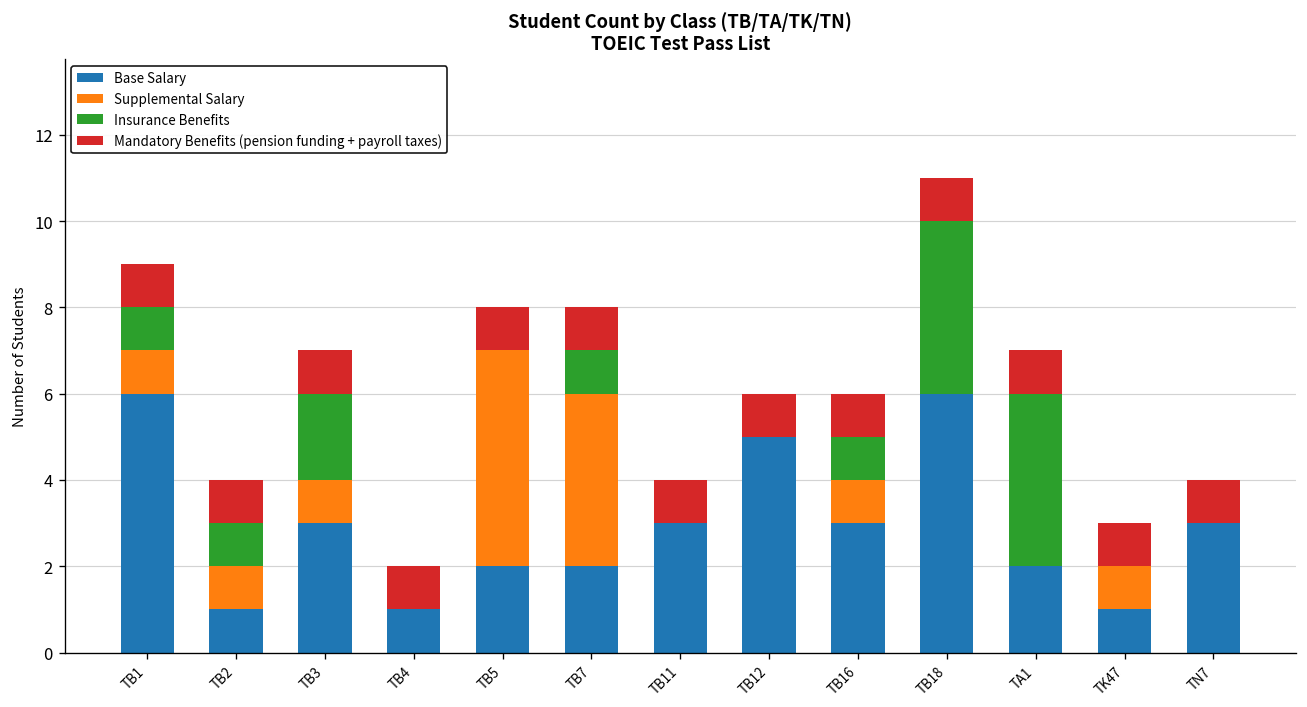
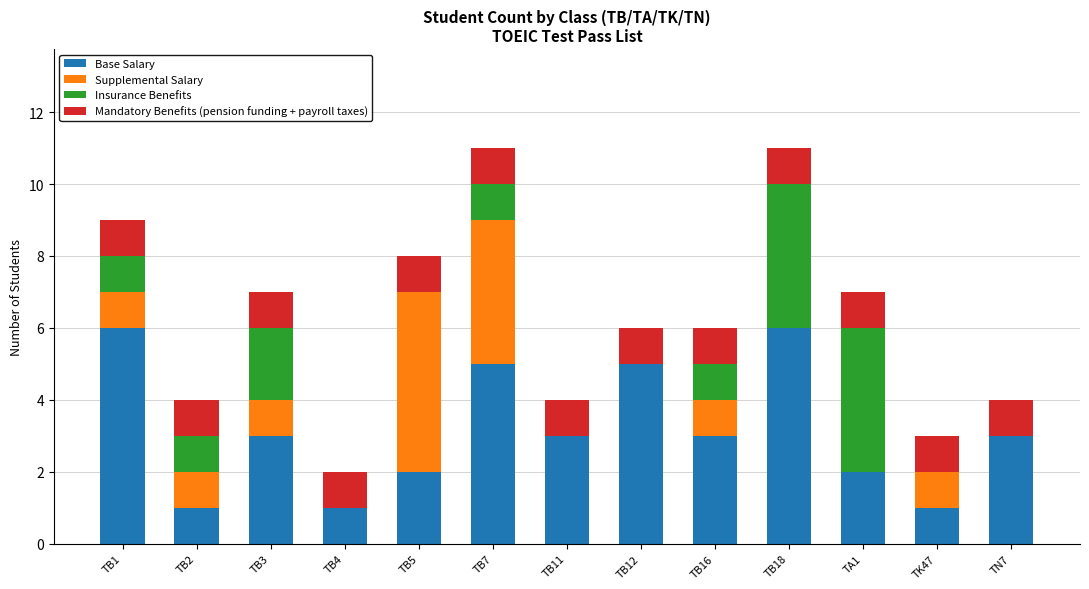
  {
    "Base Salary": {
      "TB1": 6,
      "TB2": 1,
      "TB3": 3,
      "TB4": 1,
      "TB5": 2,
-     "TB7": 2,
+     "TB7": 5,
      "TB11": 3,
      "TB12": 5,
      "TB16": 3,
      "TB18": 6,
      "TA1": 2,
      "TK47": 1,
      "TN7": 3
    },
    "Supplemental Salary": {
      "TB1": 1,
      "TB2": 1,
      "TB3": 1,
      "TB4": 0,
      "TB5": 5,
      "TB7": 4,
      "TB11": 0,
      "TB12": 0,
      "TB16": 1,
      "TB18": 0,
      "TA1": 0,
      "TK47": 1,
      "TN7": 0
    },
    "Insurance Benefits": {
      "TB1": 1,
      "TB2": 1,
      "TB3": 2,
      "TB4": 0,
      "TB5": 0,
      "TB7": 1,
      "TB11": 0,
      "TB12": 0,
      "TB16": 1,
      "TB18": 4,
      "TA1": 4,
      "TK47": 0,
      "TN7": 0
    },
    "Mandatory Benefits (pension funding + payroll taxes)": {
      "TB1": 1,
      "TB2": 1,
      "TB3": 1,
      "TB4": 1,
      "TB5": 1,
      "TB7": 1,
      "TB11": 1,
      "TB12": 1,
      "TB16": 1,
      "TB18": 1,
      "TA1": 1,
      "TK47": 1,
      "TN7": 1
    }
  }
